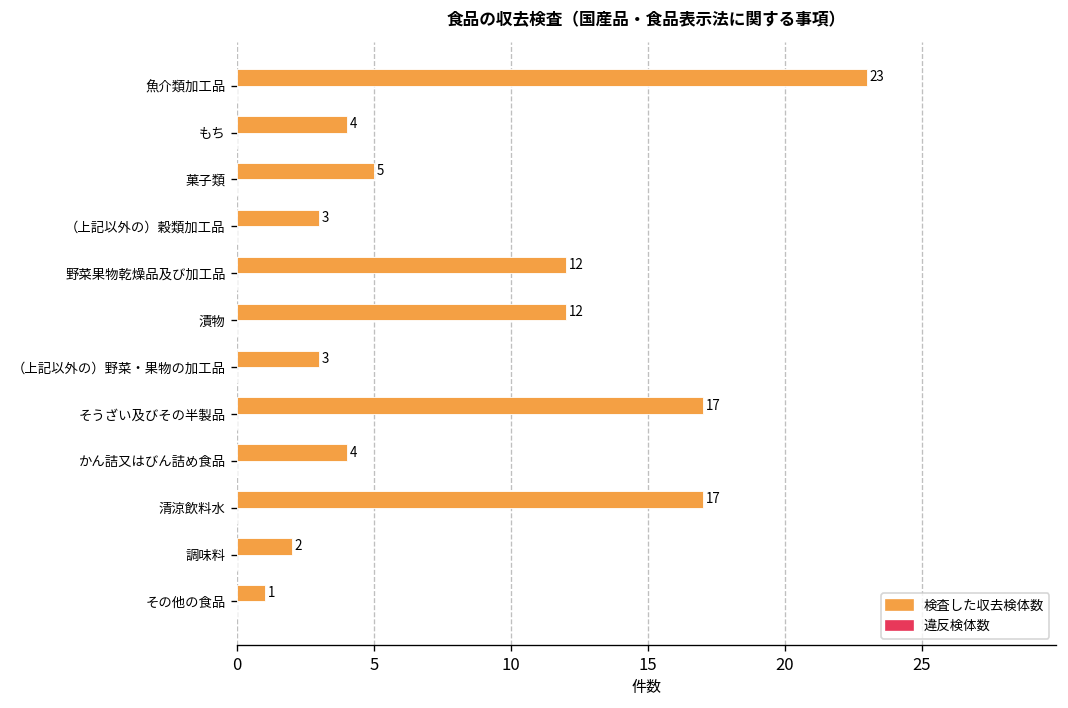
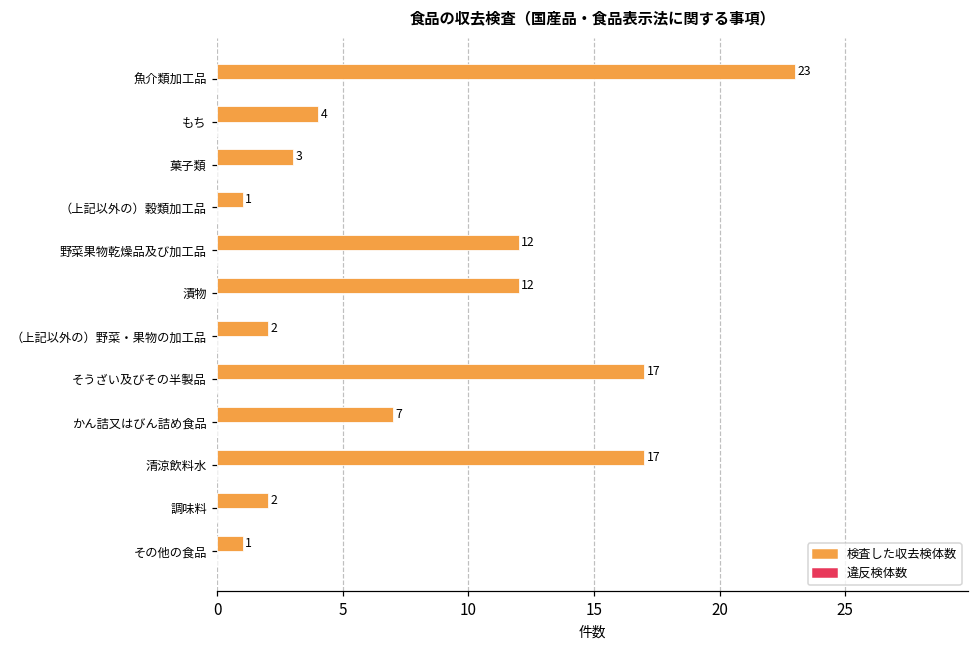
  {
    "検査した収去検体数": {
      "魚介類加工品": 23,
      "もち": 4,
-     "菓子類": 5,
-     "（上記以外の）穀類加工品": 3,
+     "菓子類": 3,
+     "（上記以外の）穀類加工品": 1,
      "野菜果物乾燥品及び加工品": 12,
      "漬物": 12,
-     "（上記以外の）野菜・果物の加工品": 3,
+     "（上記以外の）野菜・果物の加工品": 2,
      "そうざい及びその半製品": 17,
-     "かん詰又はびん詰め食品": 4,
+     "かん詰又はびん詰め食品": 7,
      "清涼飲料水": 17,
      "調味料": 2,
      "その他の食品": 1
    },
    "違反検体数": {
      "魚介類加工品": 0.0,
      "もち": 0.0,
      "菓子類": 0.0,
      "（上記以外の）穀類加工品": 0.0,
      "野菜果物乾燥品及び加工品": 0.0,
      "漬物": 0.0,
      "（上記以外の）野菜・果物の加工品": 0.0,
      "そうざい及びその半製品": 0.0,
      "かん詰又はびん詰め食品": 0.0,
      "清涼飲料水": 0.0,
      "調味料": 0.0,
      "その他の食品": 0.0
    }
  }
